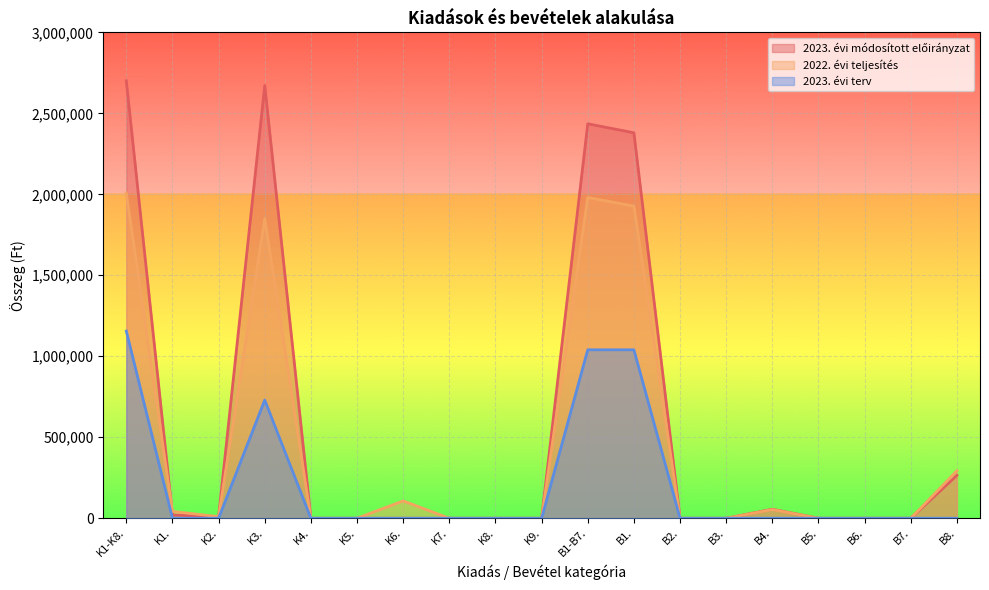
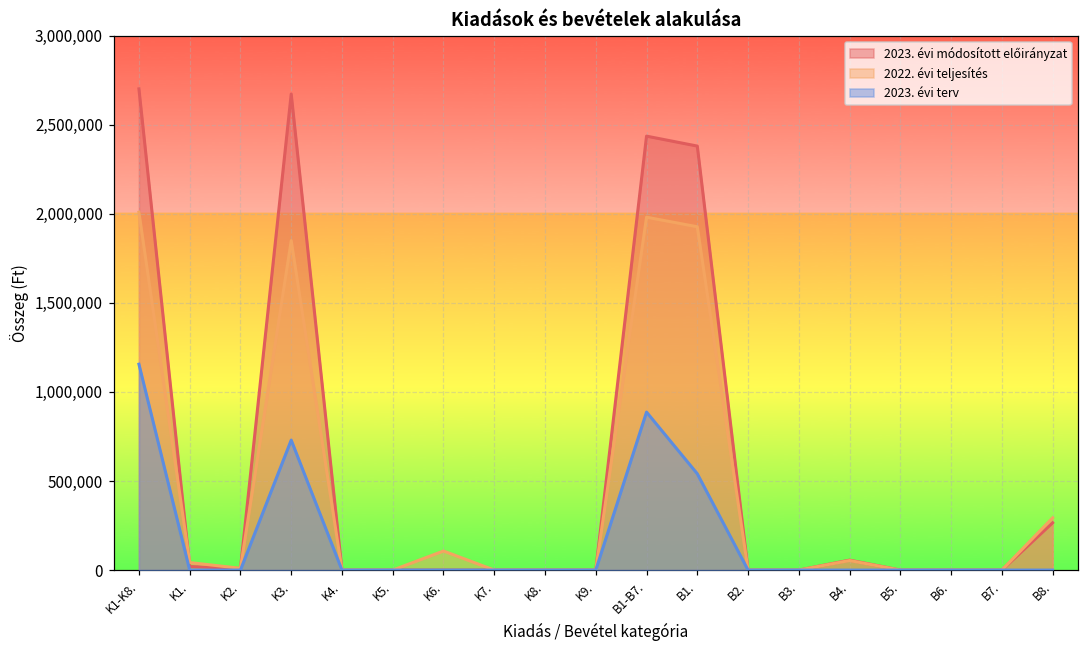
  {
    "2023. évi terv": {
      "K1-K8.": "1,160,000",
      "K1.": "0",
      "K3.": "730,000",
-     "B1-B7.": "1,040,000",
-     "B1.": "1,040,000",
+     "B1-B7.": "890,000",
+     "B1.": "540,000",
      "B4.": "0",
      "B8.": "0"
    }
  }
